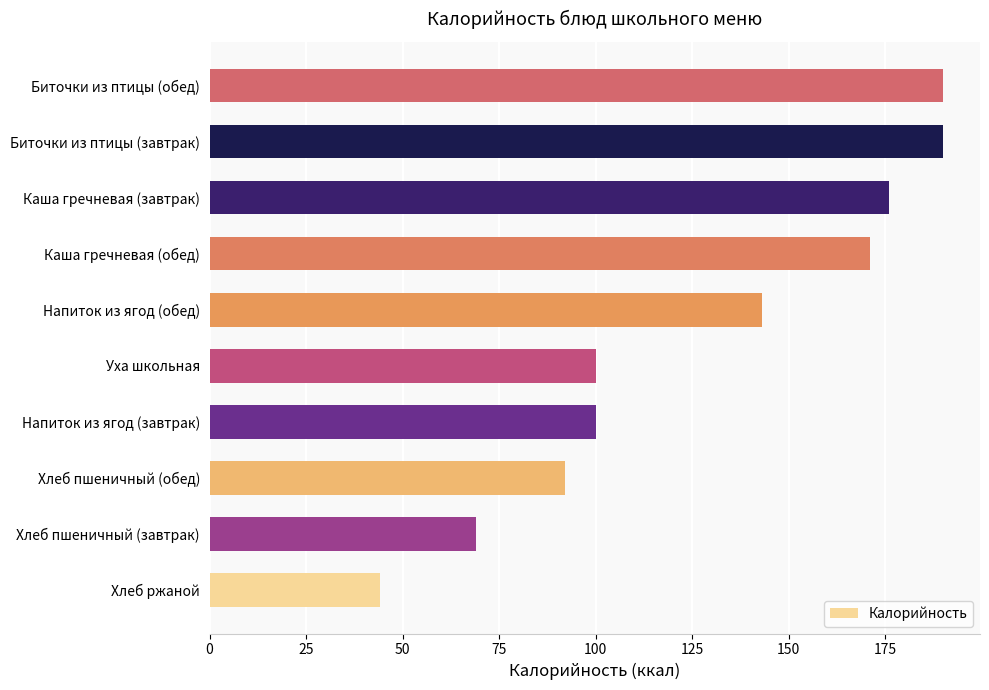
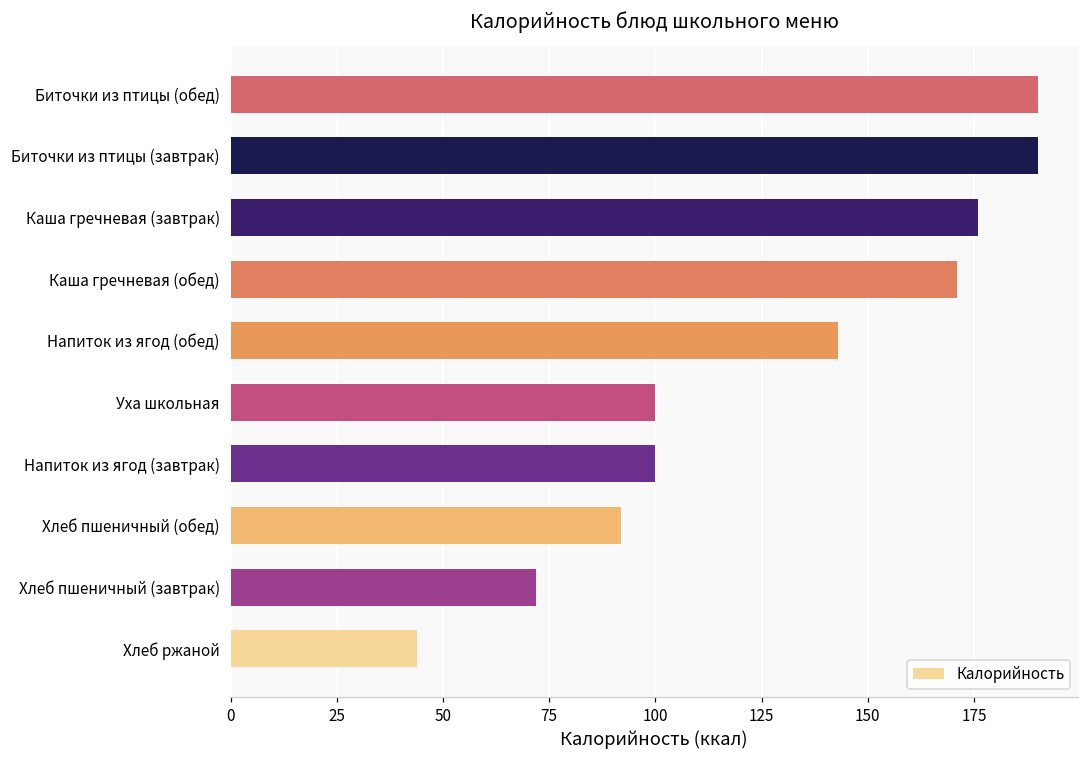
  {
    "Биточки из птицы (обед)": 190,
    "Биточки из птицы (завтрак)": 190,
    "Каша гречневая (завтрак)": 176,
    "Каша гречневая (обед)": 171,
    "Напиток из ягод (обед)": 143,
    "Уха школьная": 100,
    "Напиток из ягод (завтрак)": 100,
    "Хлеб пшеничный (обед)": 92,
-   "Хлеб пшеничный (завтрак)": 69,
+   "Хлеб пшеничный (завтрак)": 72,
    "Хлеб ржаной": 44
  }
